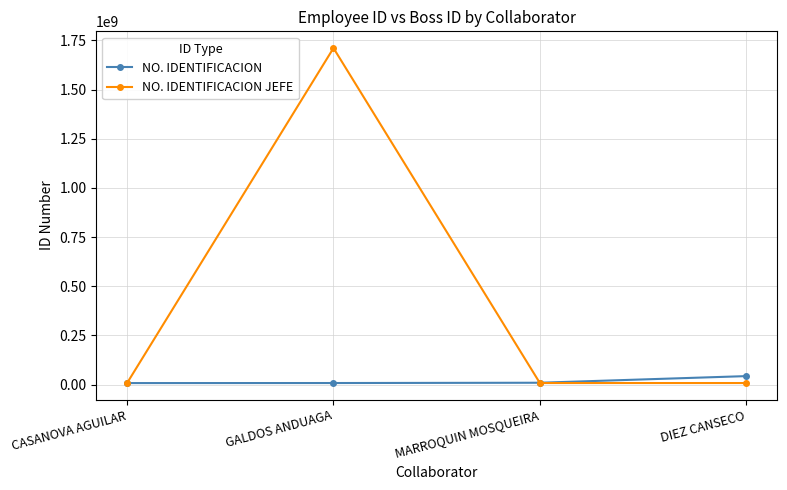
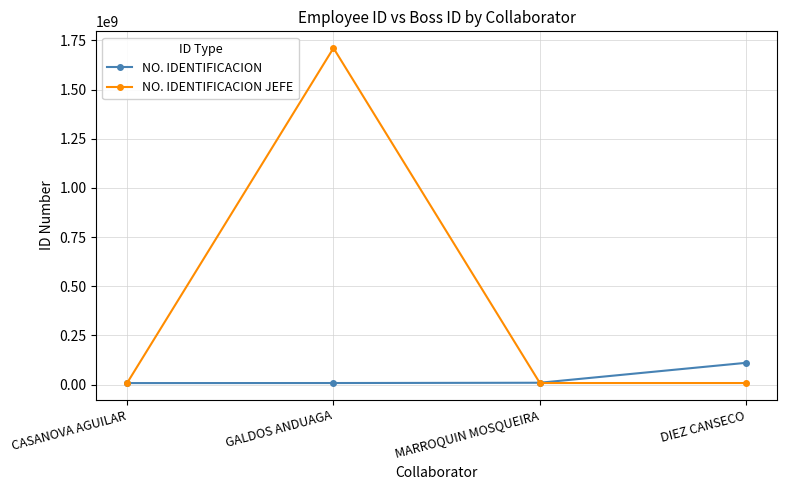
  {
    "NO. IDENTIFICACION": {
      "GALDOS ANDUAGA": 10000000,
-     "DIEZ CANSECO": 40000000
+     "DIEZ CANSECO": 110000000
    },
    "NO. IDENTIFICACION JEFE": {
      "GALDOS ANDUAGA": 1710000000,
      "DIEZ CANSECO": 10000000
    }
  }
